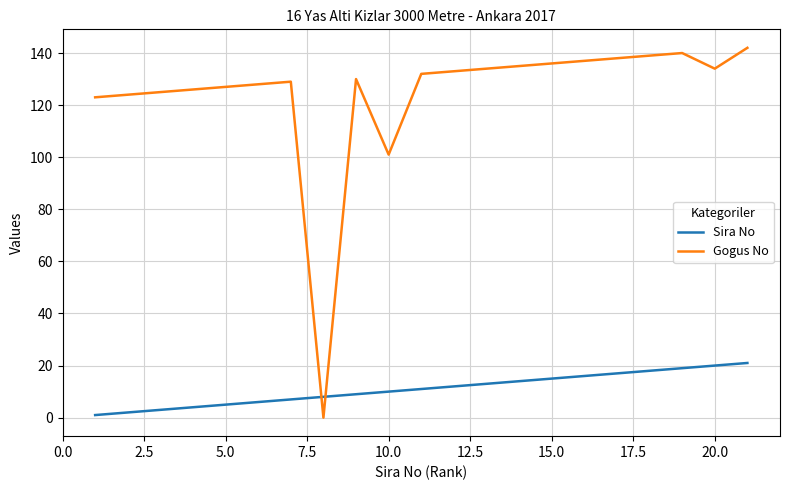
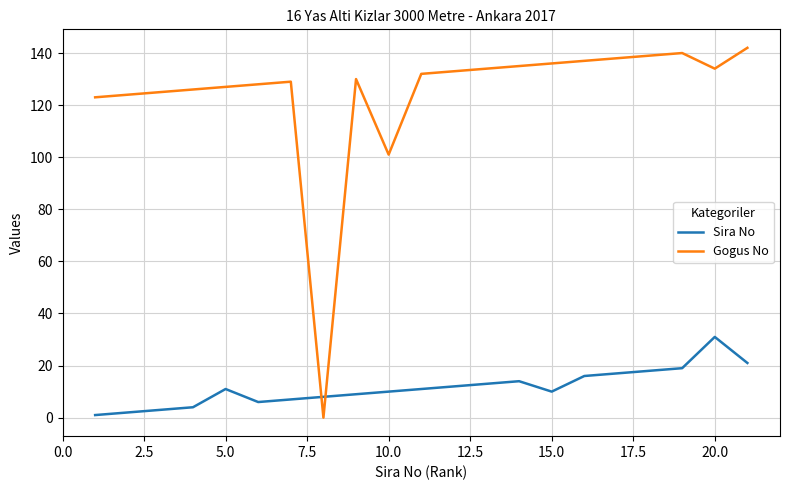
  {
    "Sira No": {
-     "5.0": 5,
+     "5.0": 11,
      "10.0": 10,
-     "15.0": 15,
-     "20.0": 20
+     "15.0": 10,
+     "20.0": 31
    },
    "Gogus No": {
      "5.0": 127,
      "10.0": 101,
      "15.0": 136,
      "20.0": 134
    }
  }
